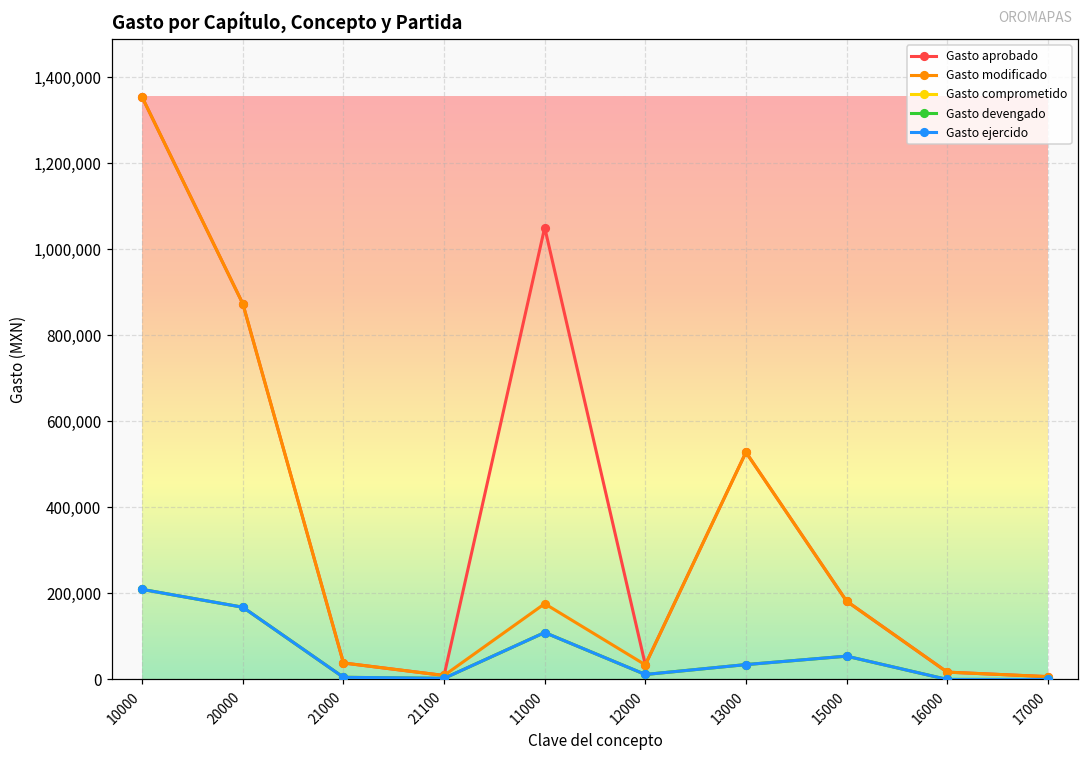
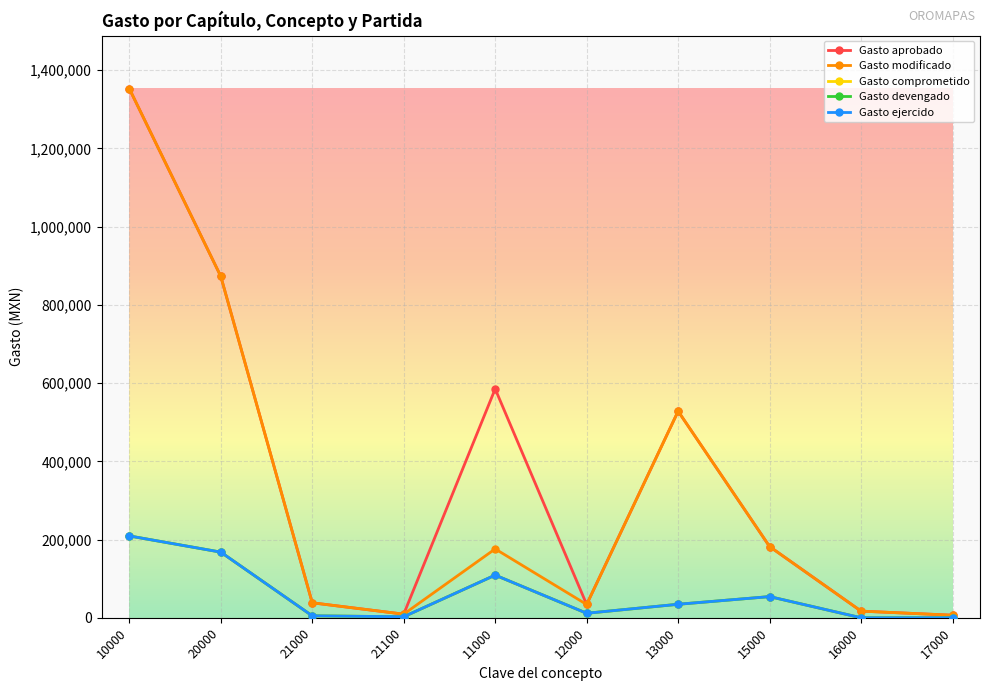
  {
    "Gasto aprobado": {
-     "11000": "1,050,000"
+     "11000": "590,000"
    },
    "Gasto modificado": {
      "11000": "180,000"
    },
    "Gasto ejercido": {
      "10000": "210,000",
      "20000": "170,000",
      "21000": "0",
      "21100": "0",
      "11000": "110,000",
      "12000": "10,000",
      "13000": "30,000",
      "15000": "50,000",
      "16000": "0",
      "17000": "0"
    }
  }
